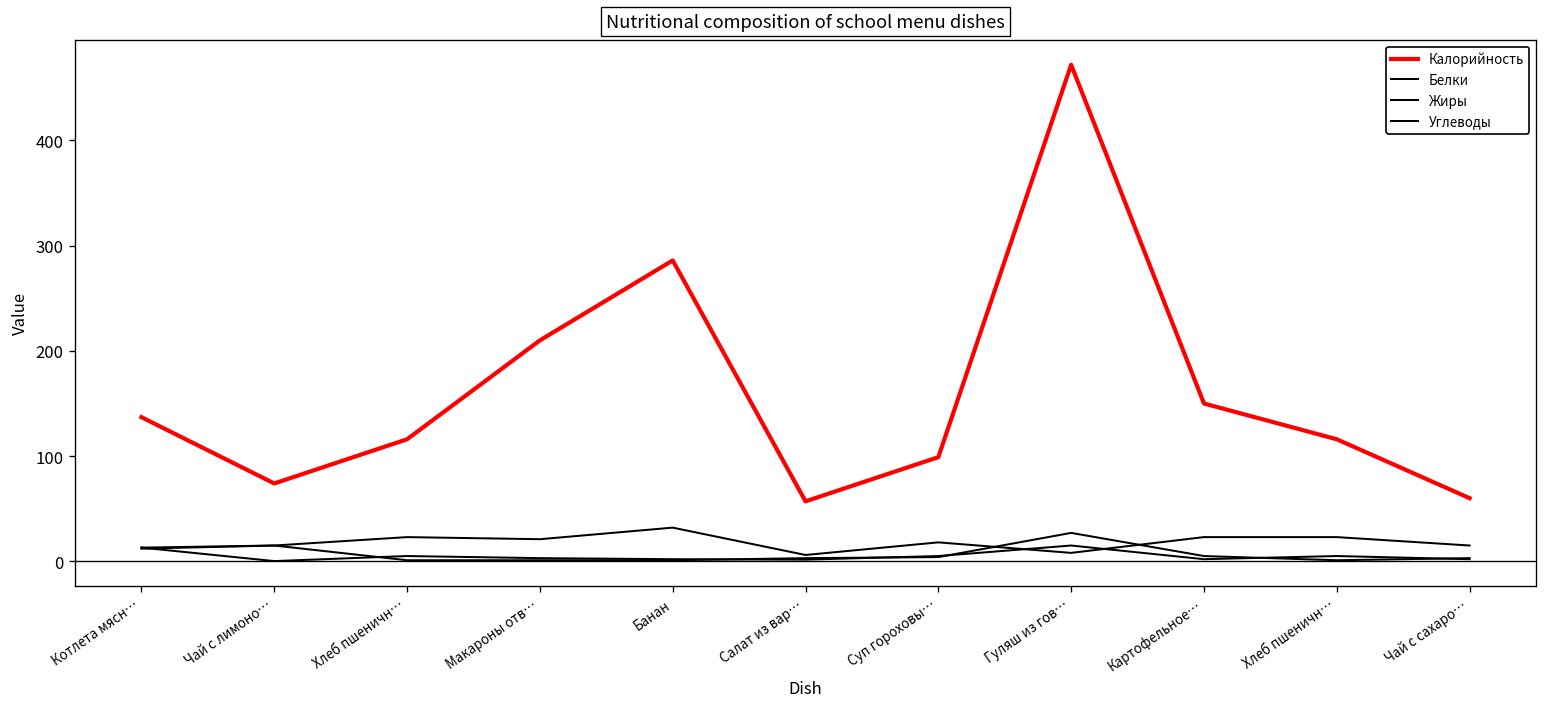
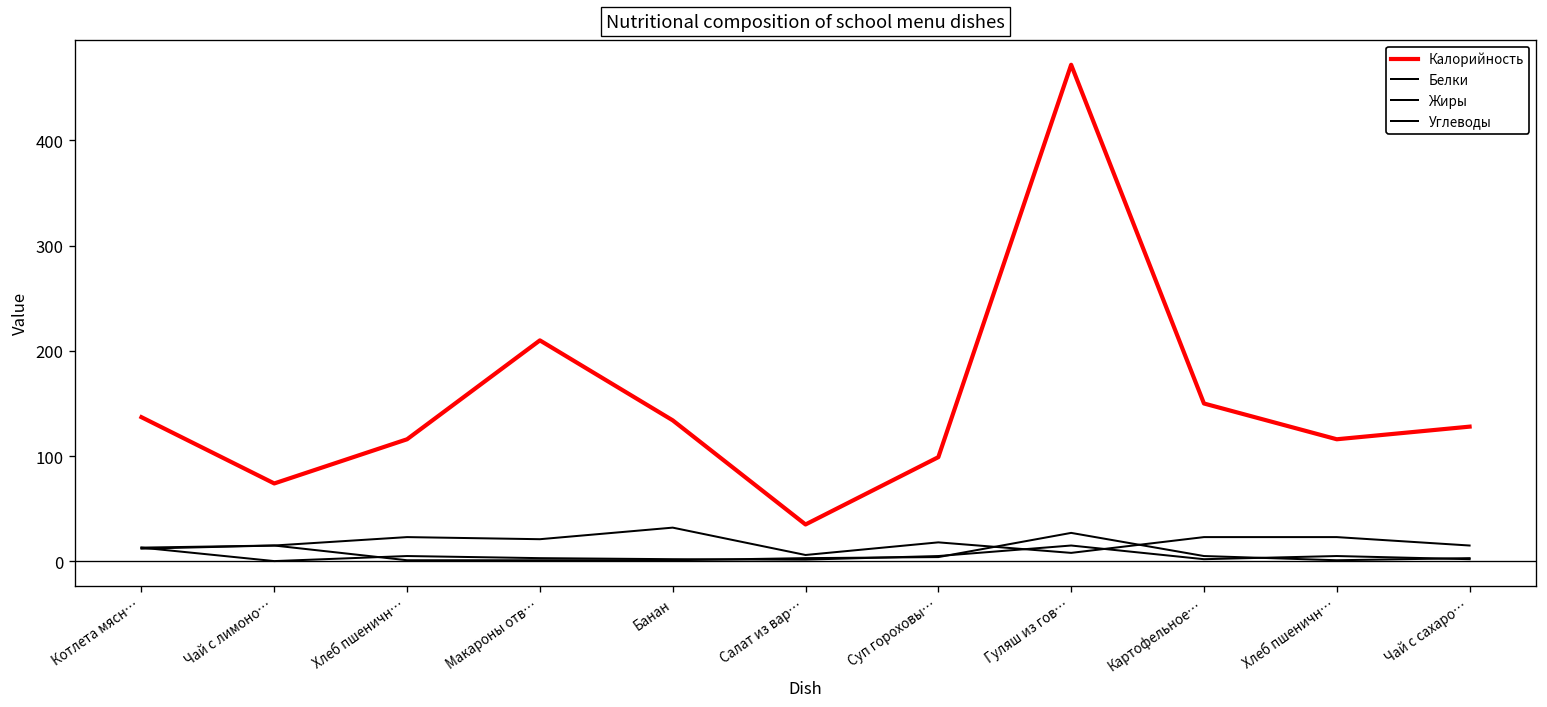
  {
    "Калорийность": {
      "Котлета мясн…": 140,
      "Чай с лимоно…": 70,
      "Макароны отв…": 210,
-     "Банан": 290,
-     "Салат из вар…": 60,
+     "Банан": 130,
+     "Салат из вар…": 40,
      "Суп гороховы…": 100,
      "Гуляш из гов…": 470,
      "Картофельное…": 150,
-     "Чай с сахаро…": 60
+     "Чай с сахаро…": 130
    }
  }
